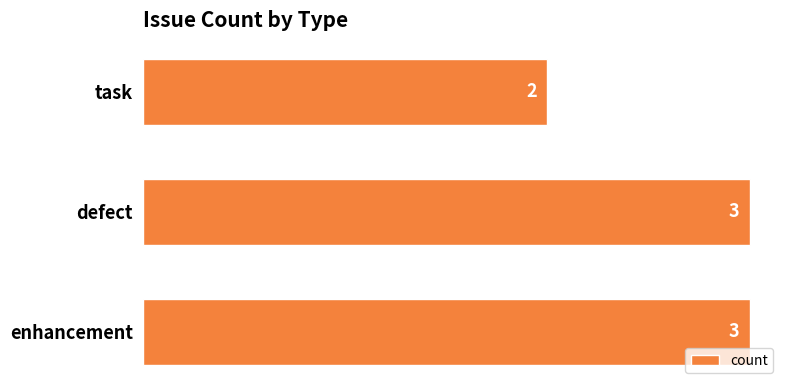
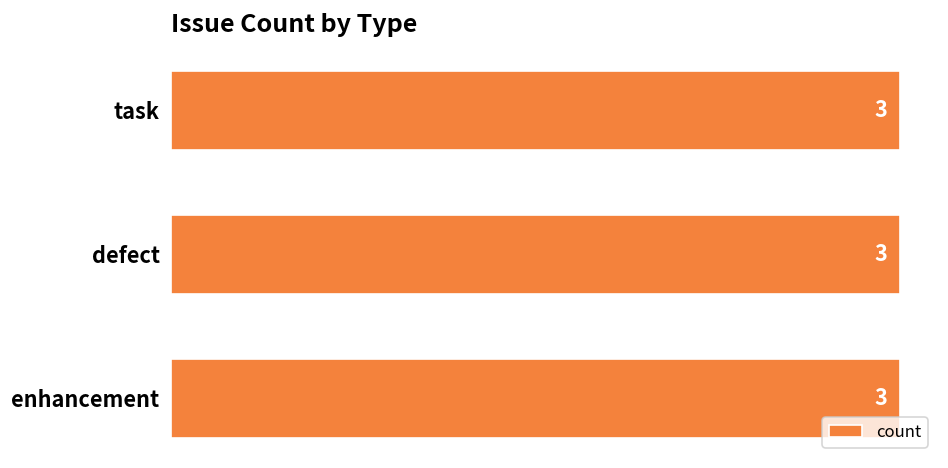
  {
-   "task": 2,
+   "task": 3,
    "defect": 3,
    "enhancement": 3
  }
